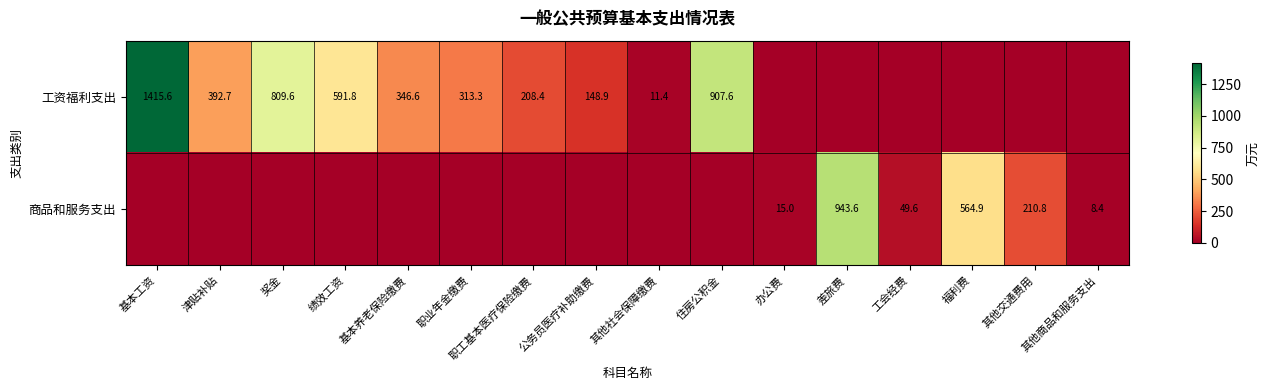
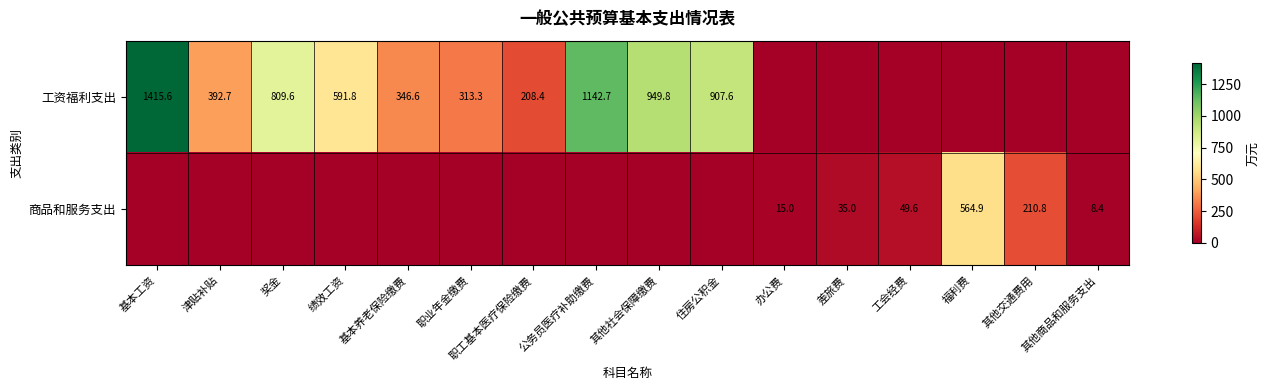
  {
    "工资福利支出": {
      "基本工资": 1415.6,
      "津贴补贴": 392.7,
      "奖金": 809.6,
      "绩效工资": 591.8,
      "基本养老保险缴费": 346.6,
      "职业年金缴费": 313.3,
      "职工基本医疗保险缴费": 208.4,
-     "公务员医疗补助缴费": 148.9,
-     "其他社会保障缴费": 11.4,
+     "公务员医疗补助缴费": 1142.7,
+     "其他社会保障缴费": 949.8,
      "住房公积金": 907.6
    },
    "商品和服务支出": {
      "办公费": 15.0,
-     "差旅费": 943.6,
+     "差旅费": 35.0,
      "工会经费": 49.6,
      "福利费": 564.9,
      "其他交通费用": 210.8,
      "其他商品和服务支出": 8.4
    }
  }
